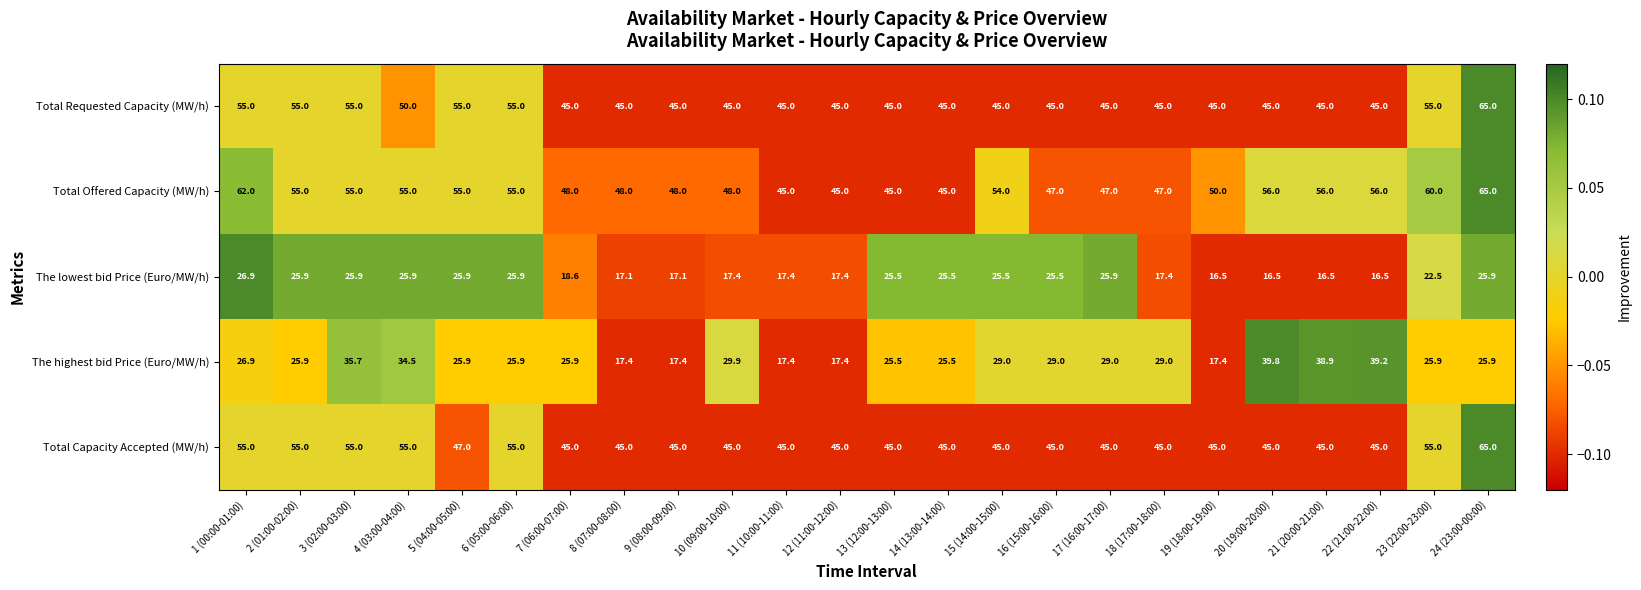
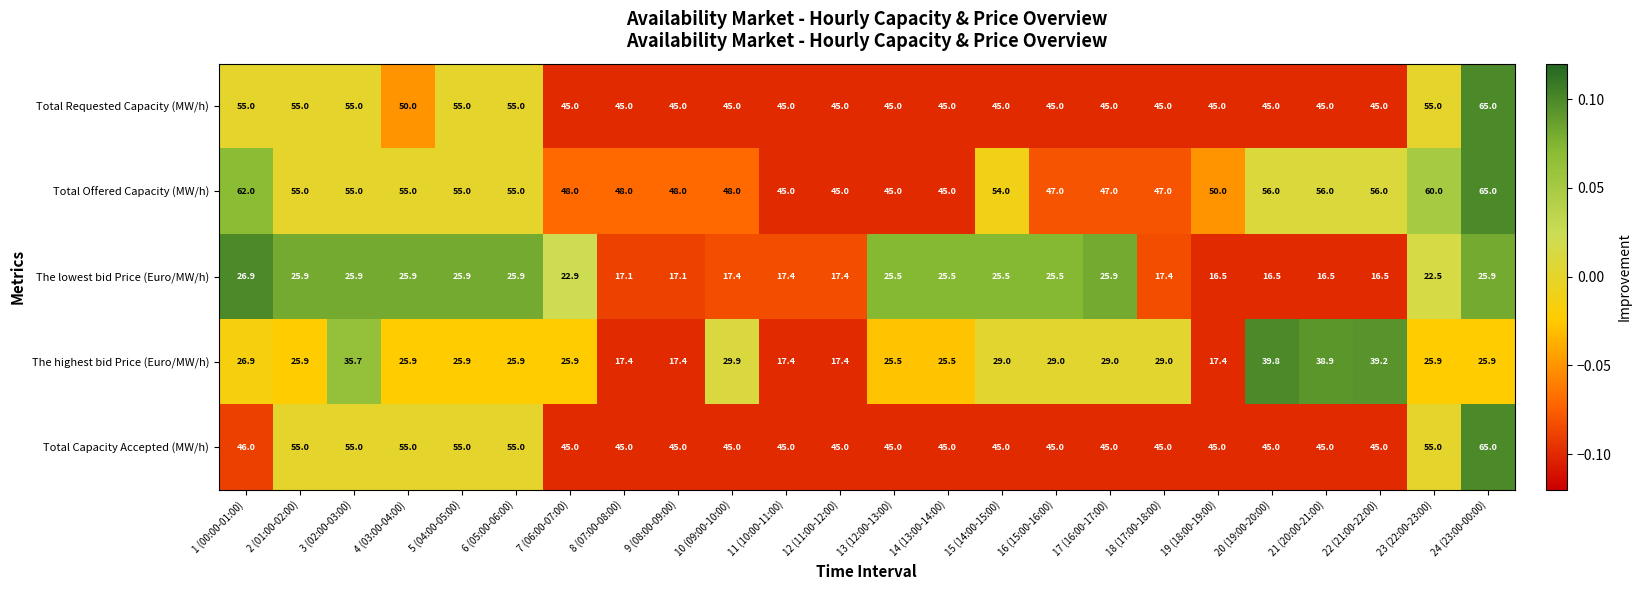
  {
    "Total Requested Capacity (MW/h)": {
      "1 (00:00-01:00)": 55.0,
      "2 (01:00-02:00)": 55.0,
      "3 (02:00-03:00)": 55.0,
      "4 (03:00-04:00)": 50.0,
      "5 (04:00-05:00)": 55.0,
      "6 (05:00-06:00)": 55.0,
      "7 (06:00-07:00)": 45.0,
      "8 (07:00-08:00)": 45.0,
      "9 (08:00-09:00)": 45.0,
      "10 (09:00-10:00)": 45.0,
      "11 (10:00-11:00)": 45.0,
      "12 (11:00-12:00)": 45.0,
      "13 (12:00-13:00)": 45.0,
      "14 (13:00-14:00)": 45.0,
      "15 (14:00-15:00)": 45.0,
      "16 (15:00-16:00)": 45.0,
      "17 (16:00-17:00)": 45.0,
      "18 (17:00-18:00)": 45.0,
      "19 (18:00-19:00)": 45.0,
      "20 (19:00-20:00)": 45.0,
      "21 (20:00-21:00)": 45.0,
      "22 (21:00-22:00)": 45.0,
      "23 (22:00-23:00)": 55.0,
      "24 (23:00-00:00)": 65.0
    },
    "Total Offered Capacity (MW/h)": {
      "1 (00:00-01:00)": 62.0,
      "2 (01:00-02:00)": 55.0,
      "3 (02:00-03:00)": 55.0,
      "4 (03:00-04:00)": 55.0,
      "5 (04:00-05:00)": 55.0,
      "6 (05:00-06:00)": 55.0,
      "7 (06:00-07:00)": 48.0,
      "8 (07:00-08:00)": 48.0,
      "9 (08:00-09:00)": 48.0,
      "10 (09:00-10:00)": 48.0,
      "11 (10:00-11:00)": 45.0,
      "12 (11:00-12:00)": 45.0,
      "13 (12:00-13:00)": 45.0,
      "14 (13:00-14:00)": 45.0,
      "15 (14:00-15:00)": 54.0,
      "16 (15:00-16:00)": 47.0,
      "17 (16:00-17:00)": 47.0,
      "18 (17:00-18:00)": 47.0,
      "19 (18:00-19:00)": 50.0,
      "20 (19:00-20:00)": 56.0,
      "21 (20:00-21:00)": 56.0,
      "22 (21:00-22:00)": 56.0,
      "23 (22:00-23:00)": 60.0,
      "24 (23:00-00:00)": 65.0
    },
    "The lowest bid Price (Euro/MW/h)": {
      "1 (00:00-01:00)": 26.9,
      "2 (01:00-02:00)": 25.9,
      "3 (02:00-03:00)": 25.9,
      "4 (03:00-04:00)": 25.9,
      "5 (04:00-05:00)": 25.9,
      "6 (05:00-06:00)": 25.9,
-     "7 (06:00-07:00)": 18.6,
+     "7 (06:00-07:00)": 22.9,
      "8 (07:00-08:00)": 17.1,
      "9 (08:00-09:00)": 17.1,
      "10 (09:00-10:00)": 17.4,
      "11 (10:00-11:00)": 17.4,
      "12 (11:00-12:00)": 17.4,
      "13 (12:00-13:00)": 25.5,
      "14 (13:00-14:00)": 25.5,
      "15 (14:00-15:00)": 25.5,
      "16 (15:00-16:00)": 25.5,
      "17 (16:00-17:00)": 25.9,
      "18 (17:00-18:00)": 17.4,
      "19 (18:00-19:00)": 16.5,
      "20 (19:00-20:00)": 16.5,
      "21 (20:00-21:00)": 16.5,
      "22 (21:00-22:00)": 16.5,
      "23 (22:00-23:00)": 22.5,
      "24 (23:00-00:00)": 25.9
    },
    "The highest bid Price (Euro/MW/h)": {
      "1 (00:00-01:00)": 26.9,
      "2 (01:00-02:00)": 25.9,
      "3 (02:00-03:00)": 35.7,
-     "4 (03:00-04:00)": 34.5,
+     "4 (03:00-04:00)": 25.9,
      "5 (04:00-05:00)": 25.9,
      "6 (05:00-06:00)": 25.9,
      "7 (06:00-07:00)": 25.9,
      "8 (07:00-08:00)": 17.4,
      "9 (08:00-09:00)": 17.4,
      "10 (09:00-10:00)": 29.9,
      "11 (10:00-11:00)": 17.4,
      "12 (11:00-12:00)": 17.4,
      "13 (12:00-13:00)": 25.5,
      "14 (13:00-14:00)": 25.5,
      "15 (14:00-15:00)": 29.0,
      "16 (15:00-16:00)": 29.0,
      "17 (16:00-17:00)": 29.0,
      "18 (17:00-18:00)": 29.0,
      "19 (18:00-19:00)": 17.4,
      "20 (19:00-20:00)": 39.8,
      "21 (20:00-21:00)": 38.9,
      "22 (21:00-22:00)": 39.2,
      "23 (22:00-23:00)": 25.9,
      "24 (23:00-00:00)": 25.9
    },
    "Total Capacity Accepted (MW/h)": {
-     "1 (00:00-01:00)": 55.0,
+     "1 (00:00-01:00)": 46.0,
      "2 (01:00-02:00)": 55.0,
      "3 (02:00-03:00)": 55.0,
      "4 (03:00-04:00)": 55.0,
-     "5 (04:00-05:00)": 47.0,
+     "5 (04:00-05:00)": 55.0,
      "6 (05:00-06:00)": 55.0,
      "7 (06:00-07:00)": 45.0,
      "8 (07:00-08:00)": 45.0,
      "9 (08:00-09:00)": 45.0,
      "10 (09:00-10:00)": 45.0,
      "11 (10:00-11:00)": 45.0,
      "12 (11:00-12:00)": 45.0,
      "13 (12:00-13:00)": 45.0,
      "14 (13:00-14:00)": 45.0,
      "15 (14:00-15:00)": 45.0,
      "16 (15:00-16:00)": 45.0,
      "17 (16:00-17:00)": 45.0,
      "18 (17:00-18:00)": 45.0,
      "19 (18:00-19:00)": 45.0,
      "20 (19:00-20:00)": 45.0,
      "21 (20:00-21:00)": 45.0,
      "22 (21:00-22:00)": 45.0,
      "23 (22:00-23:00)": 55.0,
      "24 (23:00-00:00)": 65.0
    }
  }
